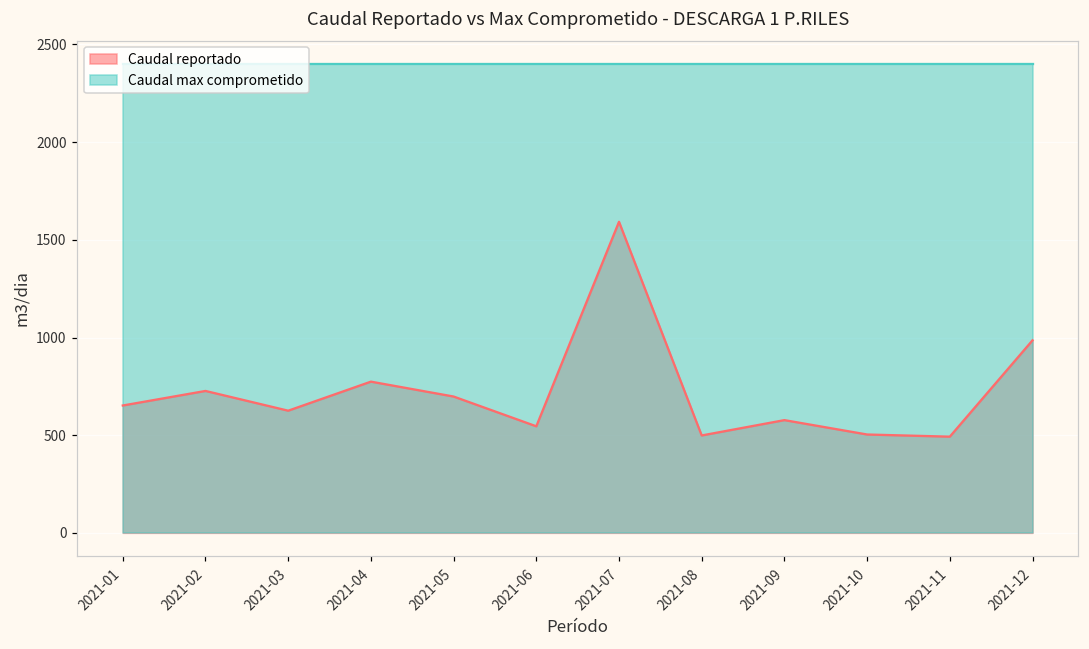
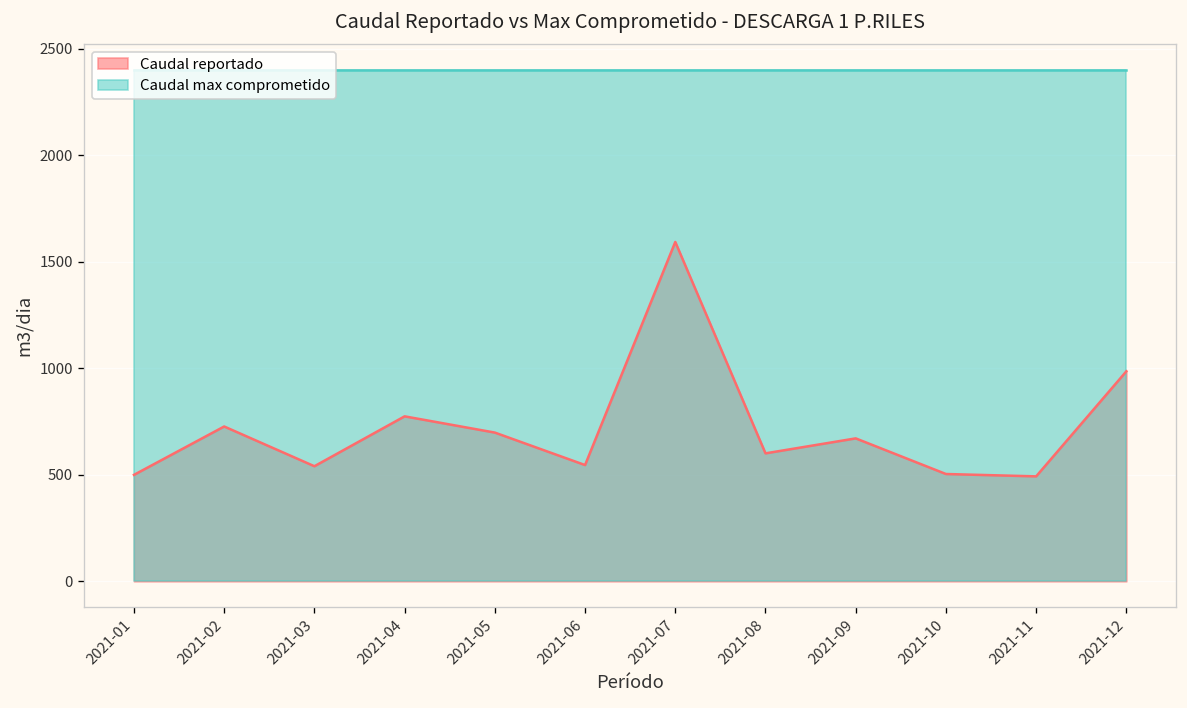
  {
    "Caudal reportado": {
-     "2021-01": 650,
+     "2021-01": 500,
      "2021-02": 730,
-     "2021-03": 630,
+     "2021-03": 540,
      "2021-04": 770,
      "2021-05": 700,
      "2021-06": 550,
      "2021-07": 1590,
-     "2021-08": 500,
-     "2021-09": 580,
+     "2021-08": 600,
+     "2021-09": 670,
      "2021-10": 500,
      "2021-11": 490,
      "2021-12": 990
    },
    "Caudal max comprometido": {
      "2021-04": 2400,
      "2021-05": 2400,
      "2021-06": 2400,
      "2021-07": 2400,
      "2021-08": 2400,
      "2021-09": 2400,
      "2021-10": 2400,
      "2021-11": 2400,
      "2021-12": 2400
    }
  }
